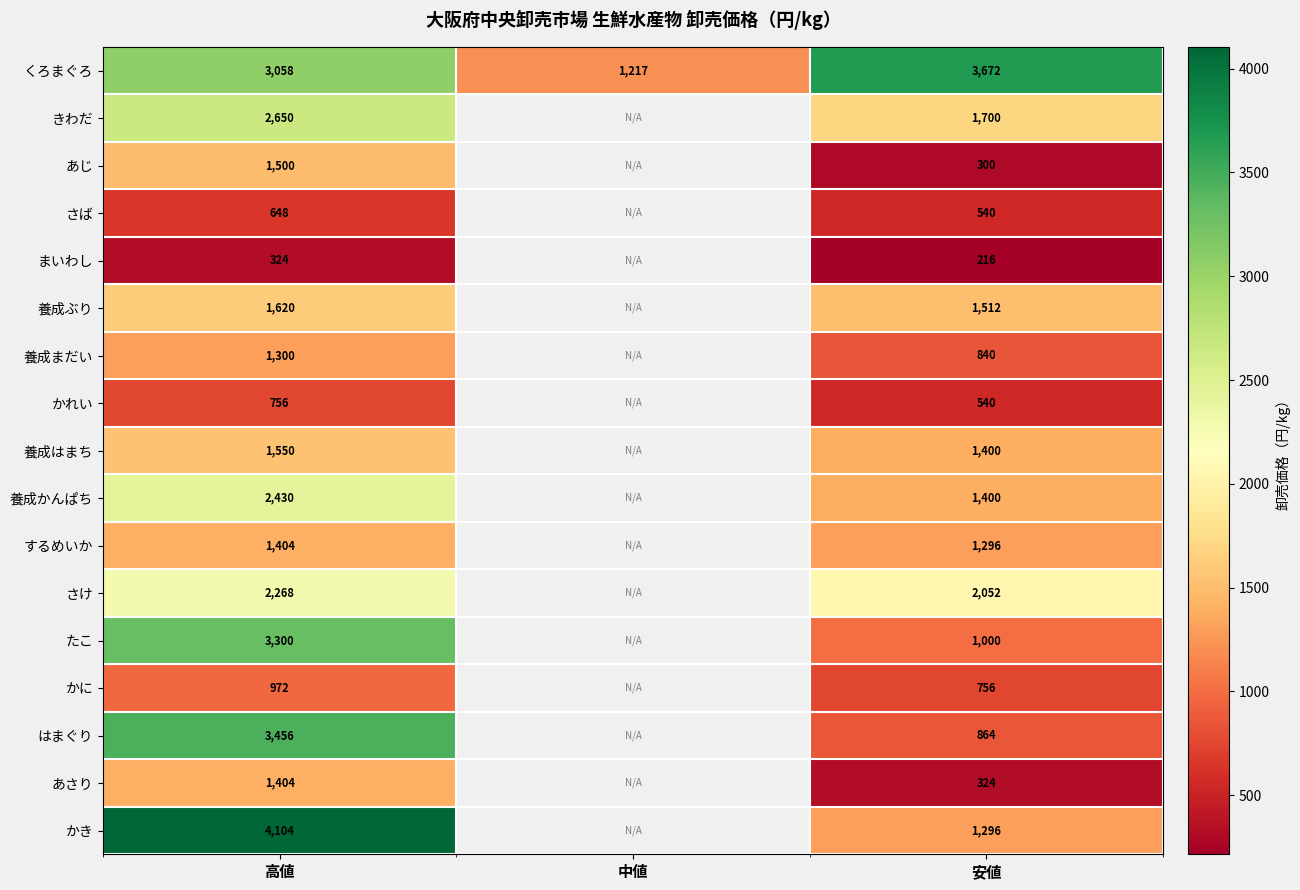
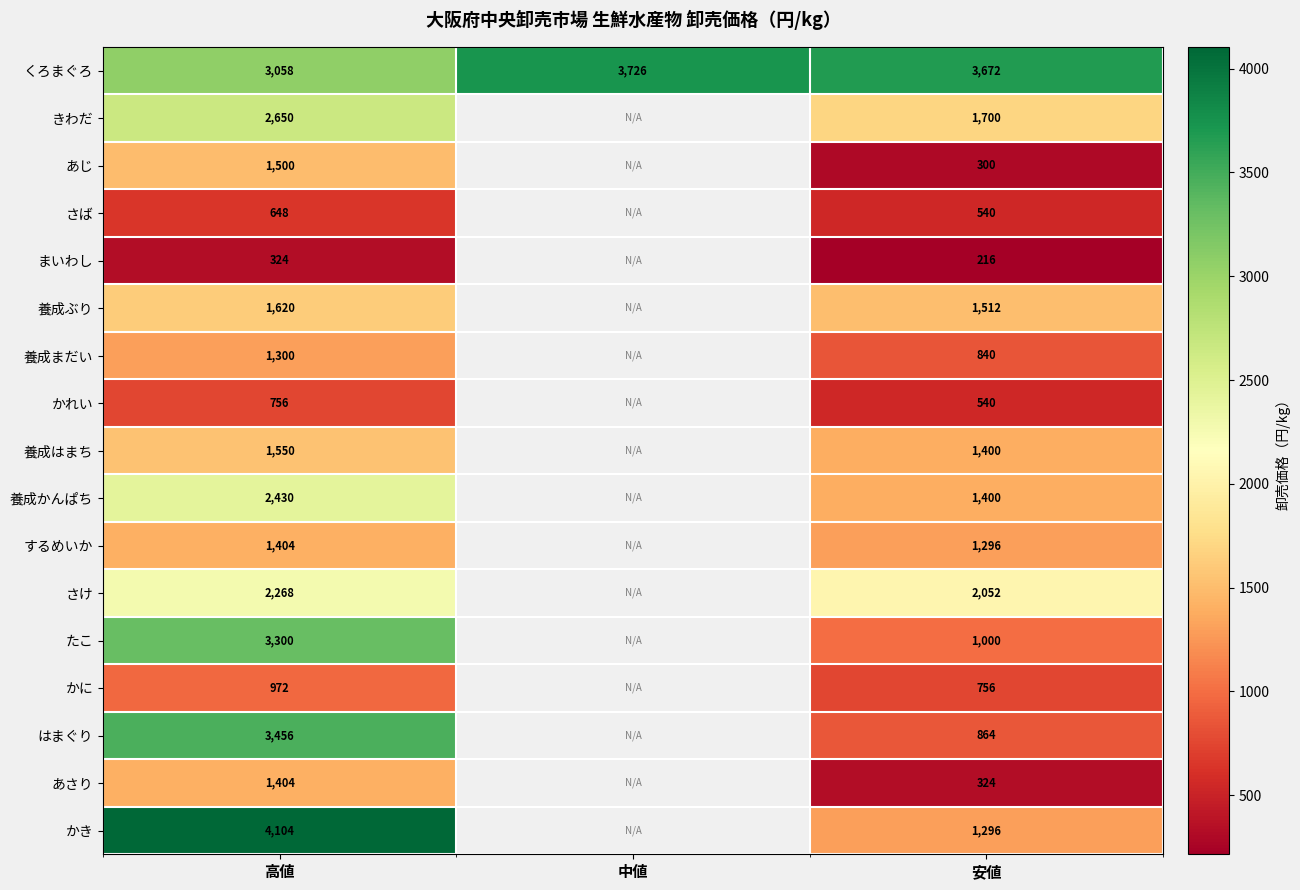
  {
    "くろまぐろ": {
      "高値": "3,058",
-     "中値": "1,217",
+     "中値": "3,726",
      "安値": "3,672"
    },
    "きわだ": {
      "高値": "2,650",
      "安値": "1,700"
    },
    "あじ": {
      "高値": "1,500",
      "安値": "300"
    },
    "さば": {
      "高値": "648",
      "安値": "540"
    },
    "まいわし": {
      "高値": "324",
      "安値": "216"
    },
    "養成ぶり": {
      "高値": "1,620",
      "安値": "1,512"
    },
    "養成まだい": {
      "高値": "1,300",
      "安値": "840"
    },
    "かれい": {
      "高値": "756",
      "安値": "540"
    },
    "養成はまち": {
      "高値": "1,550",
      "安値": "1,400"
    },
    "養成かんぱち": {
      "高値": "2,430",
      "安値": "1,400"
    },
    "するめいか": {
      "高値": "1,404",
      "安値": "1,296"
    },
    "さけ": {
      "高値": "2,268",
      "安値": "2,052"
    },
    "たこ": {
      "高値": "3,300",
      "安値": "1,000"
    },
    "かに": {
      "高値": "972",
      "安値": "756"
    },
    "はまぐり": {
      "高値": "3,456",
      "安値": "864"
    },
    "あさり": {
      "高値": "1,404",
      "安値": "324"
    },
    "かき": {
      "高値": "4,104",
      "安値": "1,296"
    }
  }
